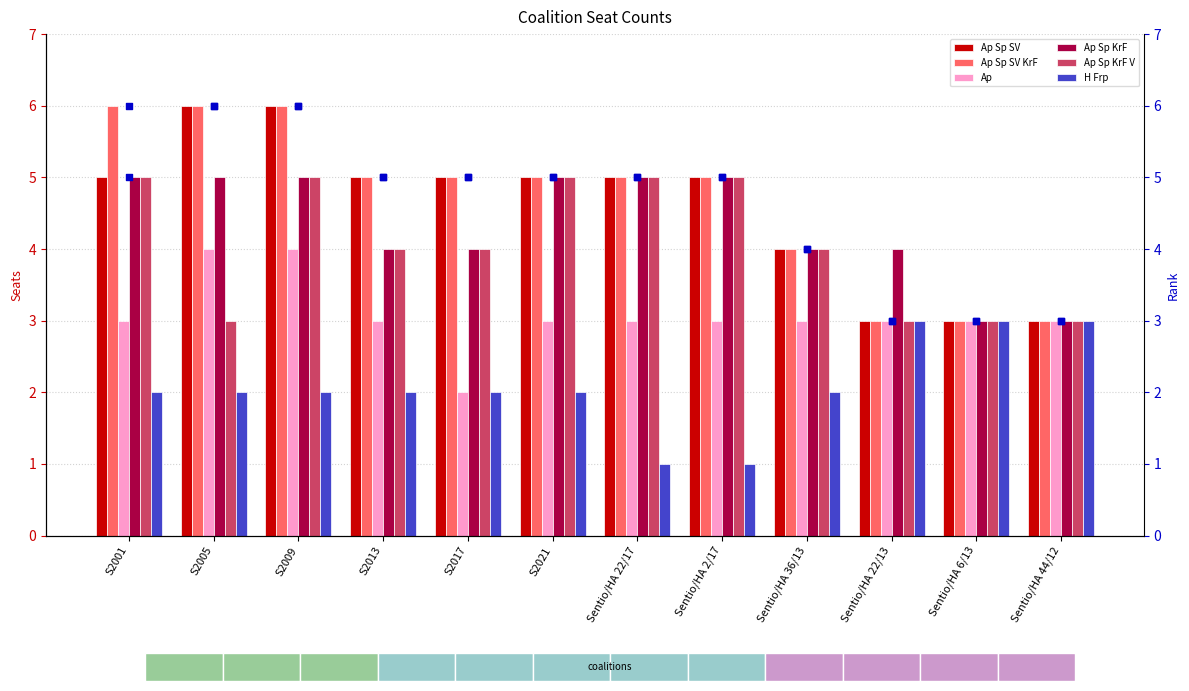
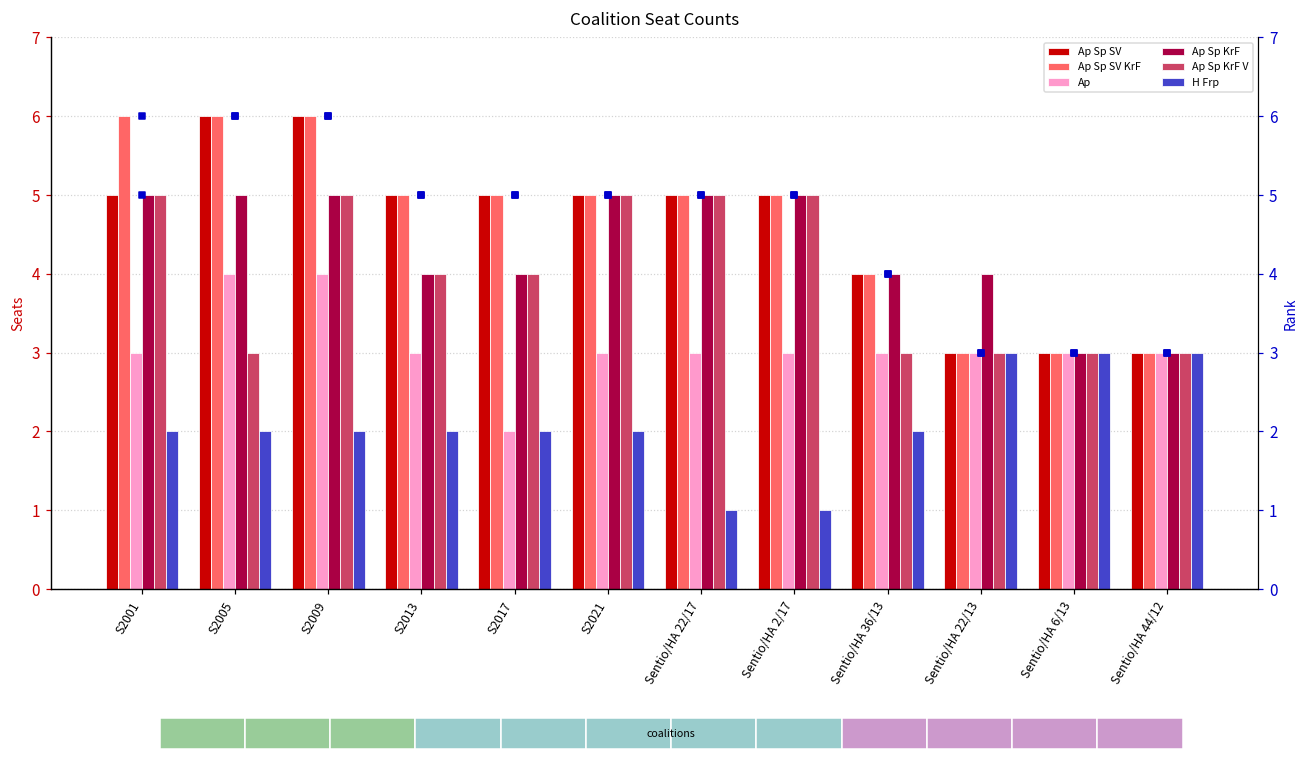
  {
    "Ap Sp SV": {
      "S2001": 5,
      "S2005": 6,
      "S2009": 6,
      "S2013": 5,
      "S2017": 5,
      "S2021": 5,
      "Sentio/HA 22/17": 5,
      "Sentio/HA 2/17": 5,
      "Sentio/HA 36/13": 4,
      "Sentio/HA 22/13": 3,
      "Sentio/HA 6/13": 3,
      "Sentio/HA 44/12": 3
    },
    "Ap Sp SV KrF": {
      "S2001": 6,
      "S2005": 6,
      "S2009": 6,
      "S2013": 5,
      "S2017": 5,
      "S2021": 5,
      "Sentio/HA 22/17": 5,
      "Sentio/HA 2/17": 5,
      "Sentio/HA 36/13": 4,
      "Sentio/HA 22/13": 3,
      "Sentio/HA 6/13": 3,
      "Sentio/HA 44/12": 3
    },
    "Ap": {
      "S2001": 3,
      "S2005": 4,
      "S2009": 4,
      "S2013": 3,
      "S2017": 2,
      "S2021": 3,
      "Sentio/HA 22/17": 3,
      "Sentio/HA 2/17": 3,
      "Sentio/HA 36/13": 3,
      "Sentio/HA 22/13": 3,
      "Sentio/HA 6/13": 3,
      "Sentio/HA 44/12": 3
    },
    "Ap Sp KrF": {
      "S2001": 5,
      "S2005": 5,
      "S2009": 5,
      "S2013": 4,
      "S2017": 4,
      "S2021": 5,
      "Sentio/HA 22/17": 5,
      "Sentio/HA 2/17": 5,
      "Sentio/HA 36/13": 4,
      "Sentio/HA 22/13": 4,
      "Sentio/HA 6/13": 3,
      "Sentio/HA 44/12": 3
    },
    "Ap Sp KrF V": {
      "S2001": 5,
      "S2005": 3,
      "S2009": 5,
      "S2013": 4,
      "S2017": 4,
      "S2021": 5,
      "Sentio/HA 22/17": 5,
      "Sentio/HA 2/17": 5,
-     "Sentio/HA 36/13": 4,
+     "Sentio/HA 36/13": 3,
      "Sentio/HA 22/13": 3,
      "Sentio/HA 6/13": 3,
      "Sentio/HA 44/12": 3
    },
    "H Frp": {
      "S2001": 2,
      "S2005": 2,
      "S2009": 2,
      "S2013": 2,
      "S2017": 2,
      "S2021": 2,
      "Sentio/HA 22/17": 1,
      "Sentio/HA 2/17": 1,
      "Sentio/HA 36/13": 2,
      "Sentio/HA 22/13": 3,
      "Sentio/HA 6/13": 3,
      "Sentio/HA 44/12": 3
    }
  }
